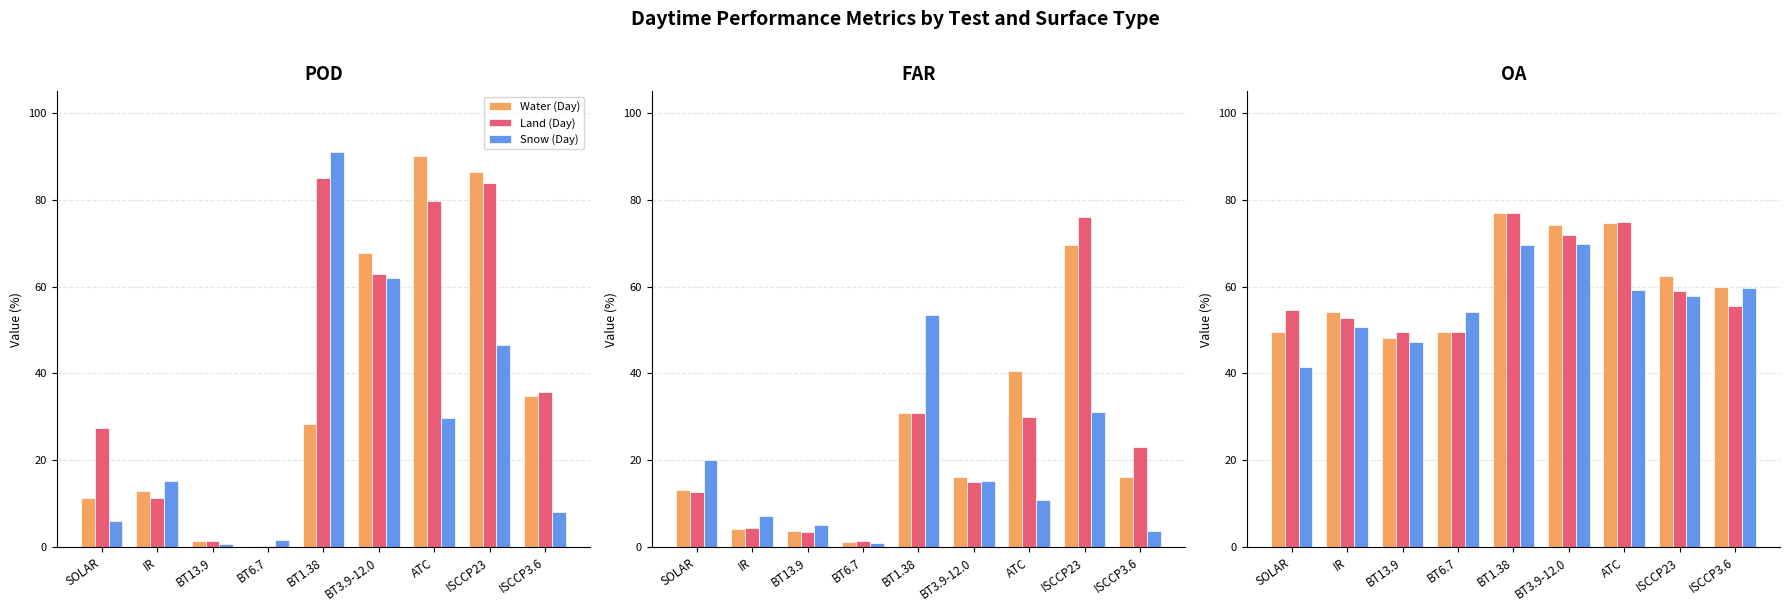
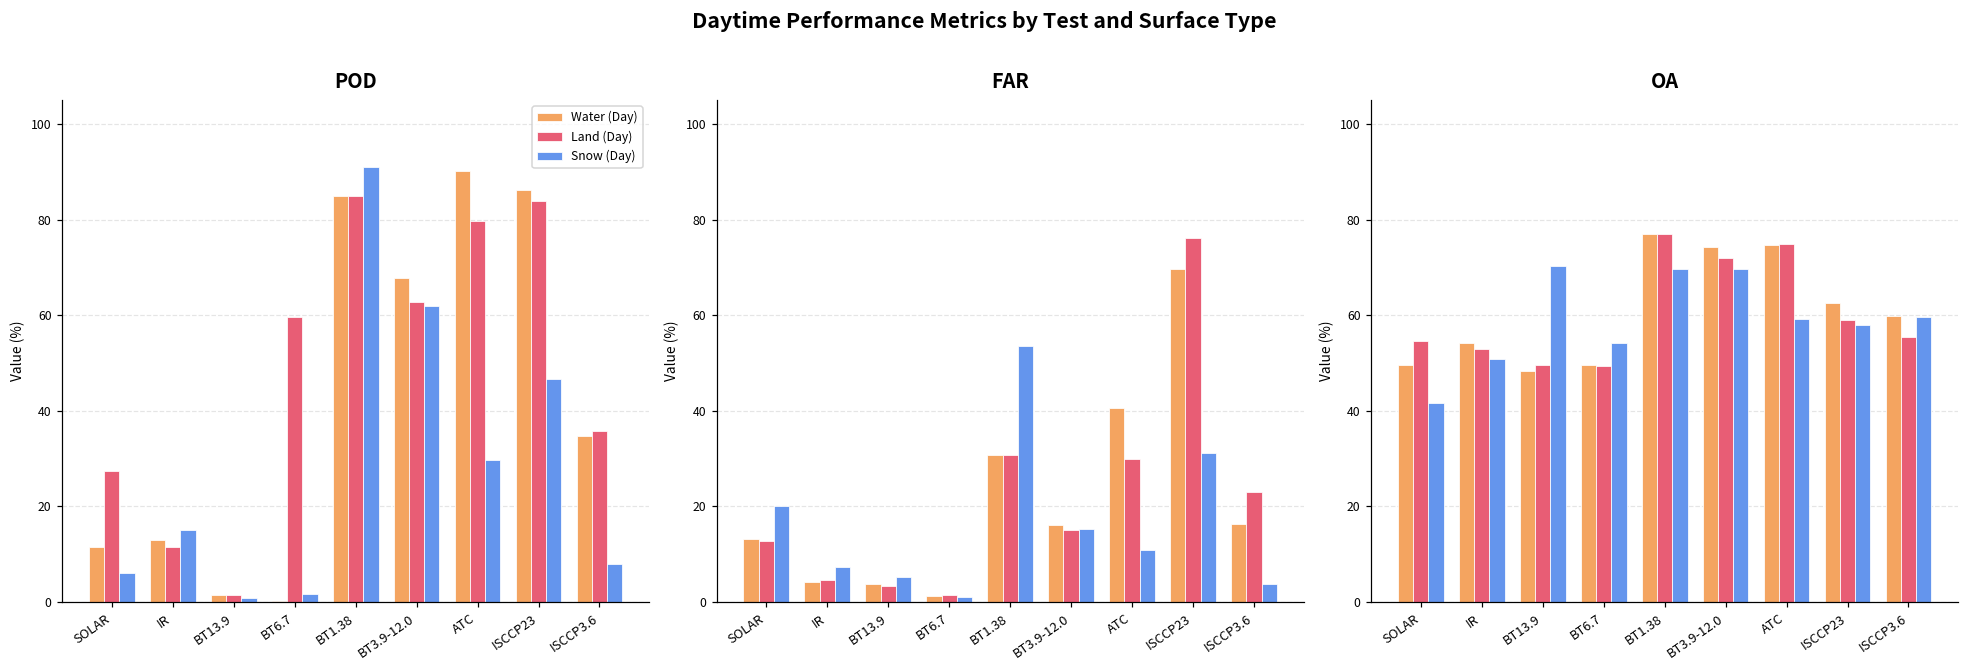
  {
    "POD": {
      "Water (Day)": {
        "SOLAR": 11,
        "IR": 13,
        "BT13.9": 1,
-       "BT1.38": 28,
+       "BT1.38": 85,
        "BT3.9-12.0": 68,
        "ATC": 90,
        "ISCCP23": 86,
        "ISCCP3.6": 35
      },
      "Land (Day)": {
        "SOLAR": 27,
        "IR": 11,
        "BT13.9": 1,
-       "BT6.7": 0,
+       "BT6.7": 60,
        "BT1.38": 85,
        "BT3.9-12.0": 63,
        "ATC": 80,
        "ISCCP23": 84,
        "ISCCP3.6": 36
      },
      "Snow (Day)": {
        "SOLAR": 6,
        "IR": 15,
        "BT13.9": 1,
        "BT6.7": 2,
        "BT1.38": 91,
        "BT3.9-12.0": 62,
        "ATC": 30,
        "ISCCP23": 47,
        "ISCCP3.6": 8
      }
    },
    "FAR": {
      "Water (Day)": {
        "SOLAR": 13,
        "IR": 4,
        "BT13.9": 4,
        "BT6.7": 1,
        "BT1.38": 31,
        "BT3.9-12.0": 16,
        "ATC": 41,
        "ISCCP23": 70,
        "ISCCP3.6": 16
      },
      "Land (Day)": {
        "SOLAR": 13,
        "IR": 4,
        "BT13.9": 3,
        "BT6.7": 1,
        "BT1.38": 31,
        "BT3.9-12.0": 15,
        "ATC": 30,
        "ISCCP23": 76,
        "ISCCP3.6": 23
      },
      "Snow (Day)": {
        "SOLAR": 20,
        "IR": 7,
        "BT13.9": 5,
        "BT6.7": 1,
        "BT1.38": 53,
        "BT3.9-12.0": 15,
        "ATC": 11,
        "ISCCP23": 31,
        "ISCCP3.6": 4
      }
    },
    "OA": {
      "Water (Day)": {
        "SOLAR": 50,
        "IR": 54,
        "BT13.9": 48,
        "BT6.7": 49,
        "BT1.38": 77,
        "BT3.9-12.0": 74,
        "ATC": 75,
        "ISCCP23": 62,
        "ISCCP3.6": 60
      },
      "Land (Day)": {
        "SOLAR": 55,
        "IR": 53,
        "BT13.9": 50,
        "BT6.7": 49,
        "BT1.38": 77,
        "BT3.9-12.0": 72,
        "ATC": 75,
        "ISCCP23": 59,
        "ISCCP3.6": 55
      },
      "Snow (Day)": {
        "SOLAR": 42,
        "IR": 51,
-       "BT13.9": 47,
+       "BT13.9": 70,
        "BT6.7": 54,
        "BT1.38": 70,
        "BT3.9-12.0": 70,
        "ATC": 59,
        "ISCCP23": 58,
        "ISCCP3.6": 60
      }
    }
  }
